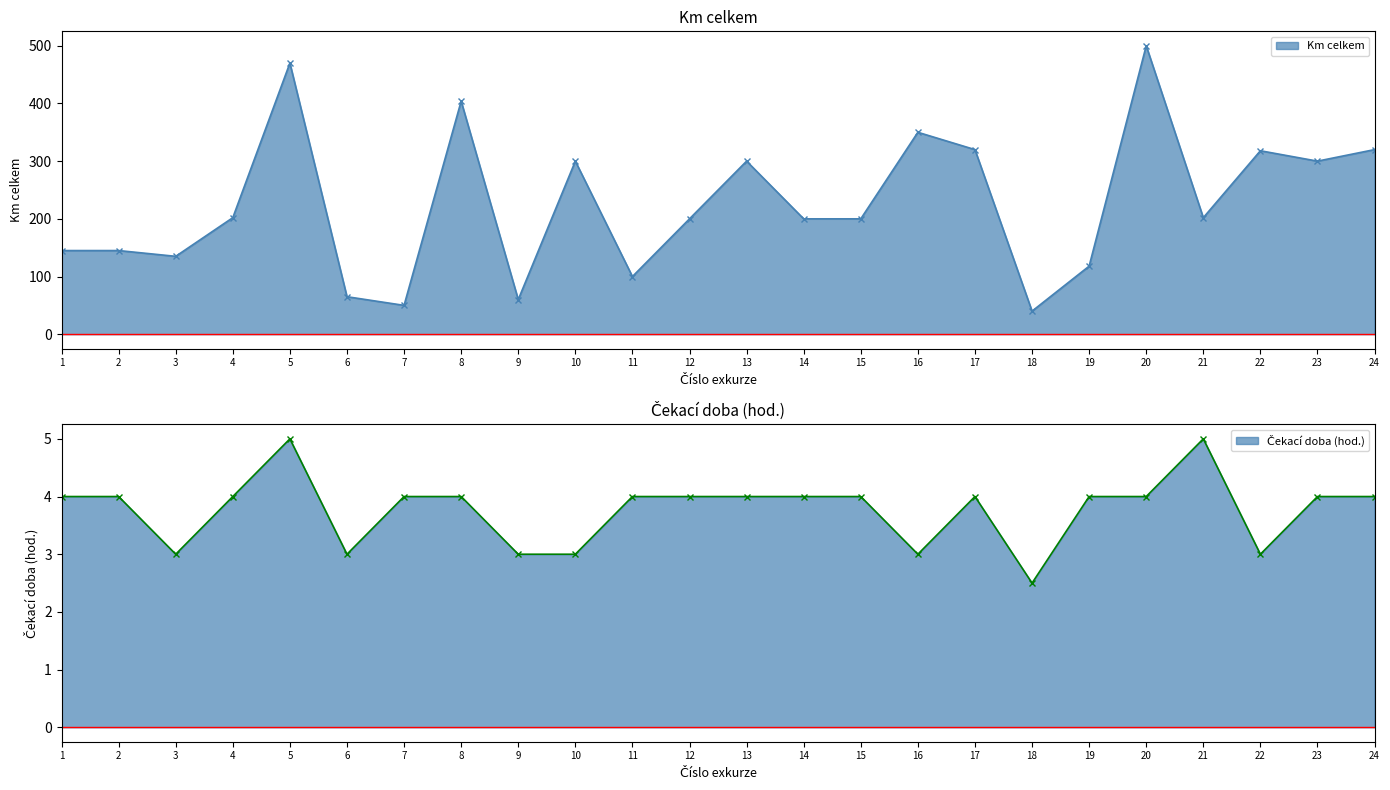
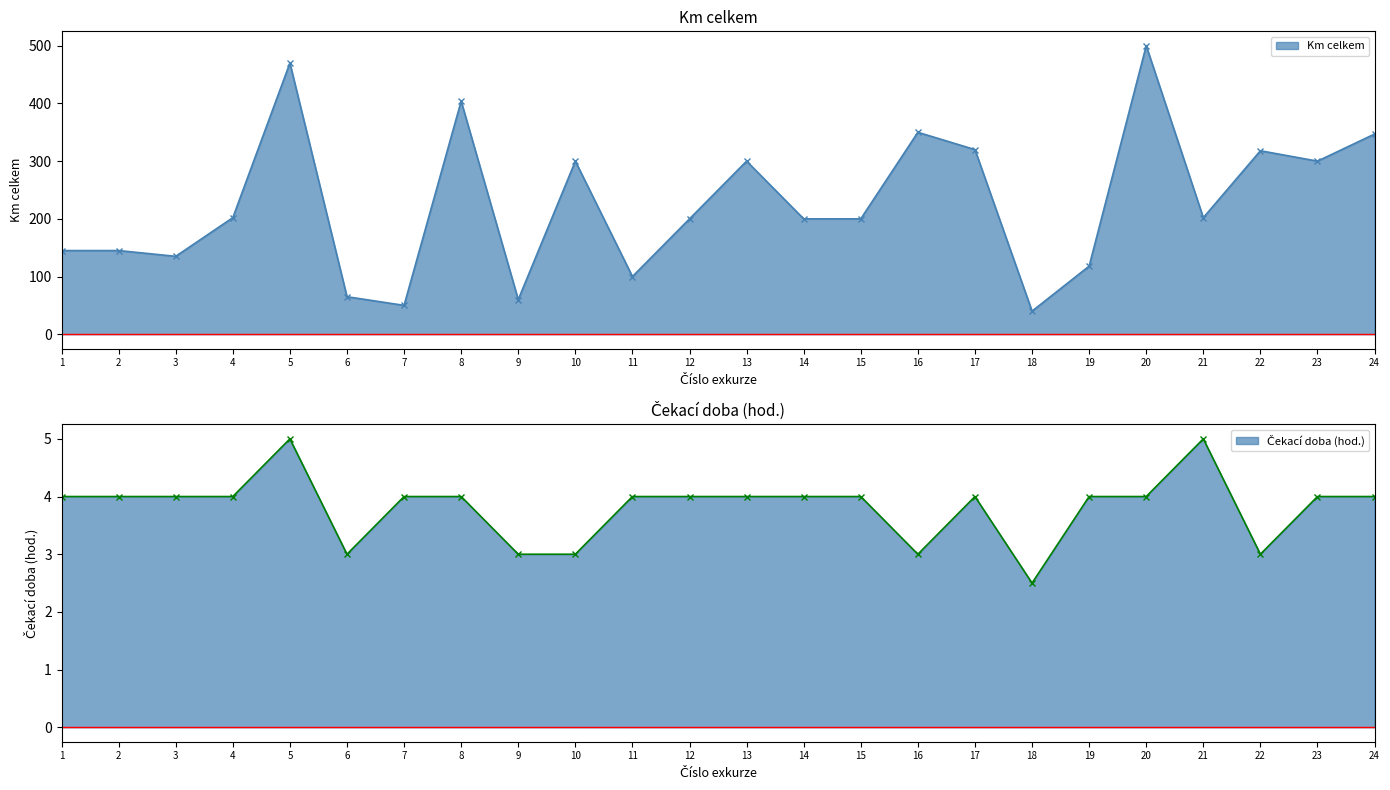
  {
    "Km celkem": {
      "1": 150,
      "2": 150,
      "3": 140,
      "4": 200,
      "5": 470,
      "6": 70,
      "7": 50,
      "8": 400,
      "9": 60,
      "10": 300,
      "11": 100,
      "12": 200,
      "13": 300,
      "14": 200,
      "15": 200,
      "16": 350,
      "17": 320,
      "18": 40,
      "19": 120,
      "20": 500,
      "21": 200,
      "22": 320,
      "23": 300,
-     "24": 320
+     "24": 350
    },
    "Čekací doba (hod.)": {
      "1": 4,
      "2": 4,
-     "3": 3,
+     "3": 4,
      "4": 4,
      "5": 5,
      "6": 3,
      "7": 4,
      "8": 4,
      "9": 3,
      "10": 3,
      "11": 4,
      "12": 4,
      "13": 4,
      "14": 4,
      "15": 4,
      "16": 3,
      "17": 4,
      "18": 2.5,
      "19": 4,
      "20": 4,
      "21": 5,
      "22": 3,
      "23": 4,
      "24": 4
    }
  }
